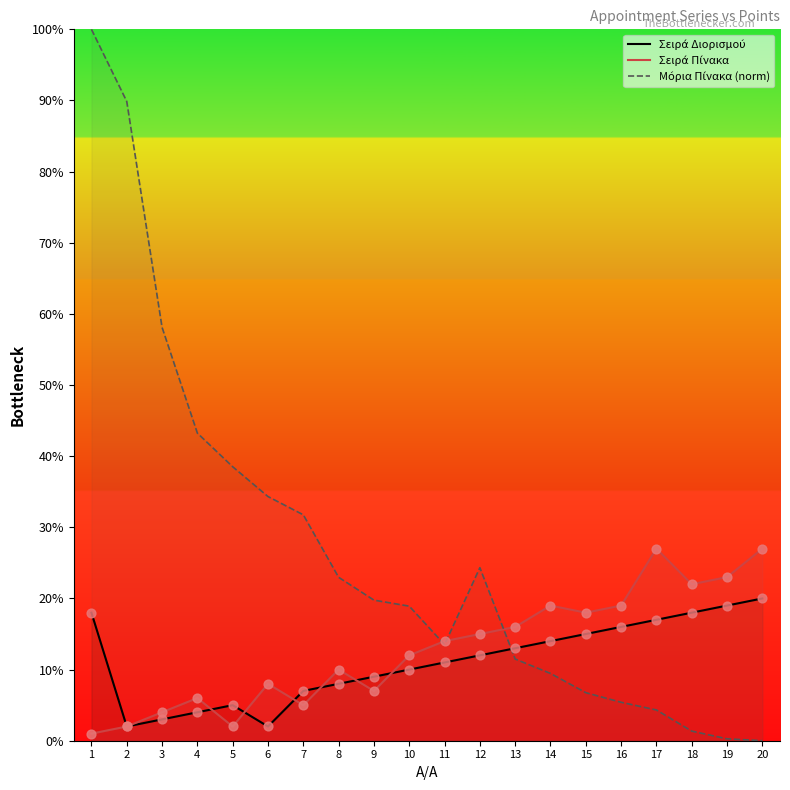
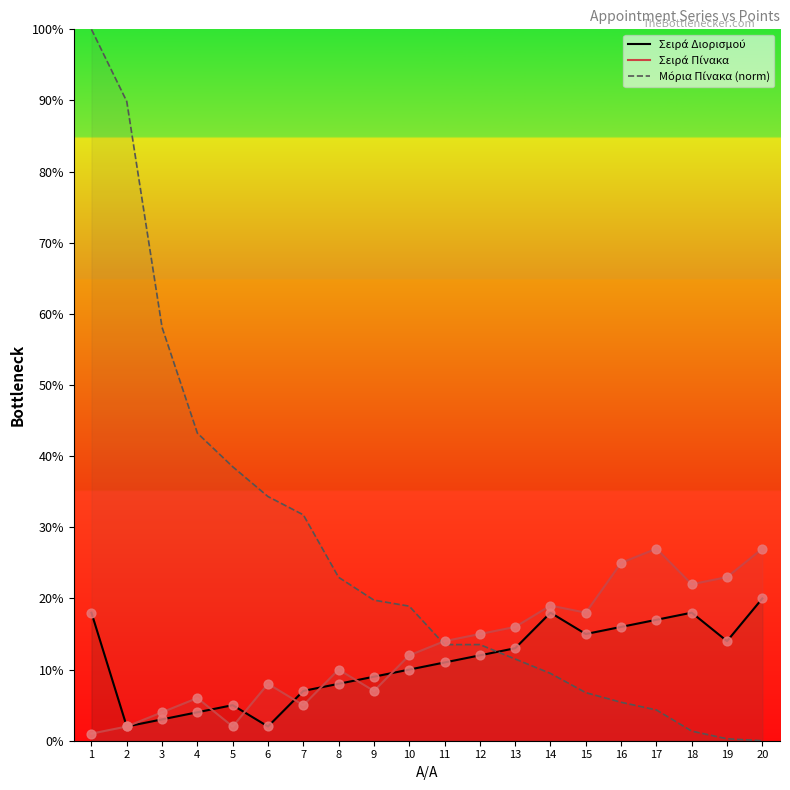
  {
    "Σειρά Διορισμού": {
      "1": "18%",
      "3": "3%",
      "4": "4%",
      "5": "5%",
      "6": "2%",
      "7": "7%",
      "8": "8%",
      "9": "9%",
      "10": "10%",
      "11": "11%",
      "12": "12%",
      "13": "13%",
-     "14": "14%",
+     "14": "18%",
      "15": "15%",
      "16": "16%",
      "17": "17%",
      "18": "18%",
-     "19": "19%",
+     "19": "14%",
      "20": "20%"
    },
    "Σειρά Πίνακα": {
      "1": "1%",
      "3": "4%",
      "4": "6%",
      "5": "2%",
      "6": "8%",
      "7": "5%",
      "8": "10%",
      "9": "7%",
      "10": "12%",
      "11": "14%",
      "12": "15%",
      "13": "16%",
      "14": "19%",
      "15": "18%",
-     "16": "19%",
+     "16": "25%",
      "17": "27%",
      "18": "22%",
      "19": "23%",
      "20": "27%"
    },
    "Μόρια Πίνακα (norm)": {
      "1": "100%",
      "2": "90%",
      "3": "58%",
      "4": "43%",
      "5": "39%",
      "6": "34%",
      "7": "32%",
      "8": "23%",
      "9": "20%",
      "10": "19%",
      "11": "14%",
-     "12": "24%",
+     "12": "14%",
      "13": "11%",
      "14": "9%",
      "15": "7%",
      "16": "5%",
      "17": "4%",
      "18": "1%",
      "19": "0%",
      "20": "0%"
    }
  }
